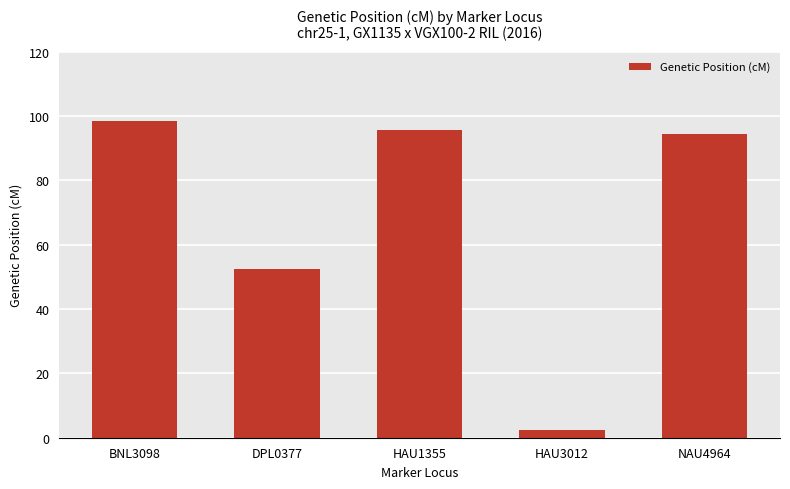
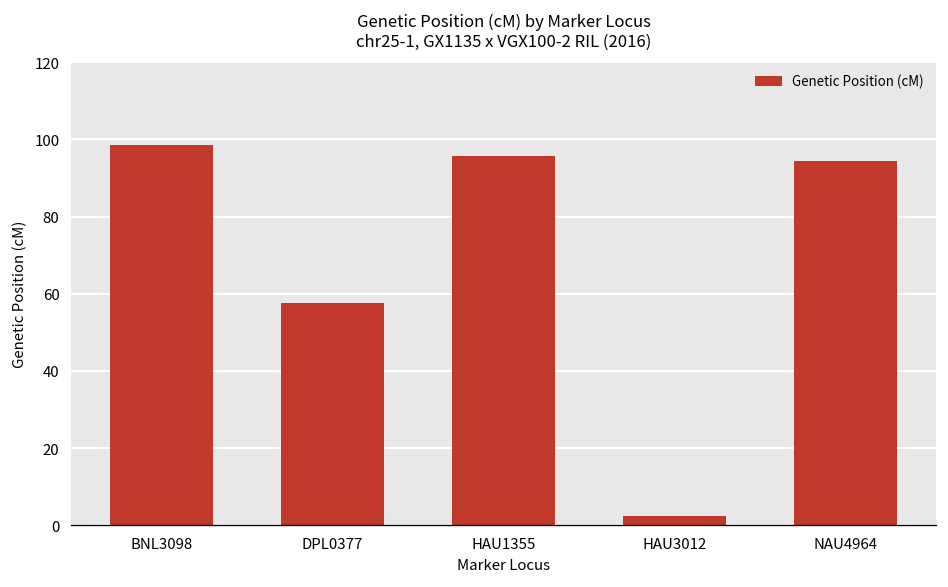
  {
    "BNL3098": 99,
-   "DPL0377": 52,
+   "DPL0377": 58,
    "HAU1355": 96,
    "HAU3012": 3,
    "NAU4964": 94
  }
